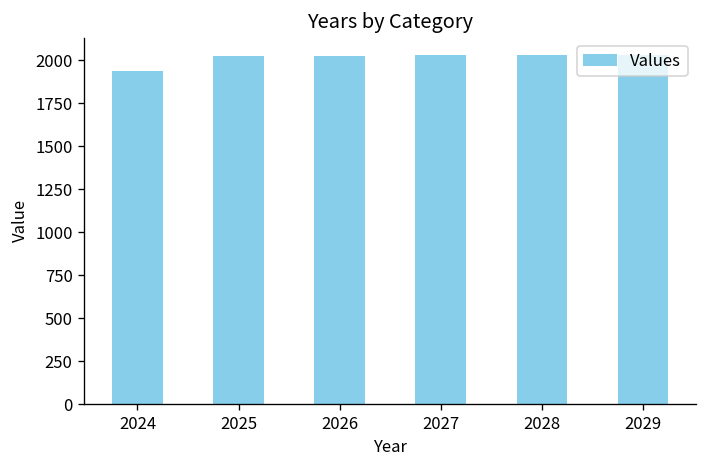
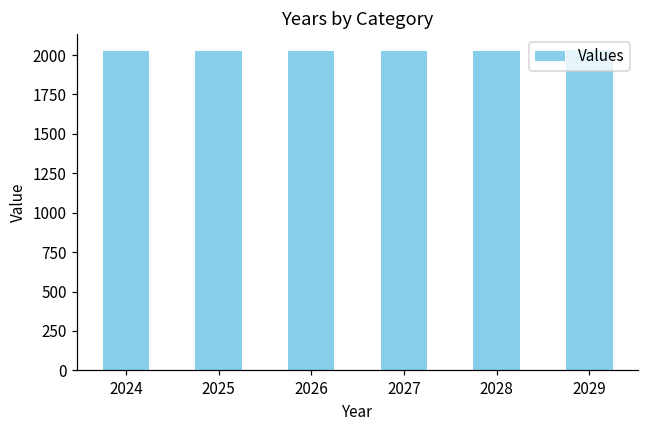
  {
-   "2024": 1940,
+   "2024": 2020,
    "2025": 2030,
    "2026": 2030,
    "2027": 2030,
    "2028": 2030
  }
